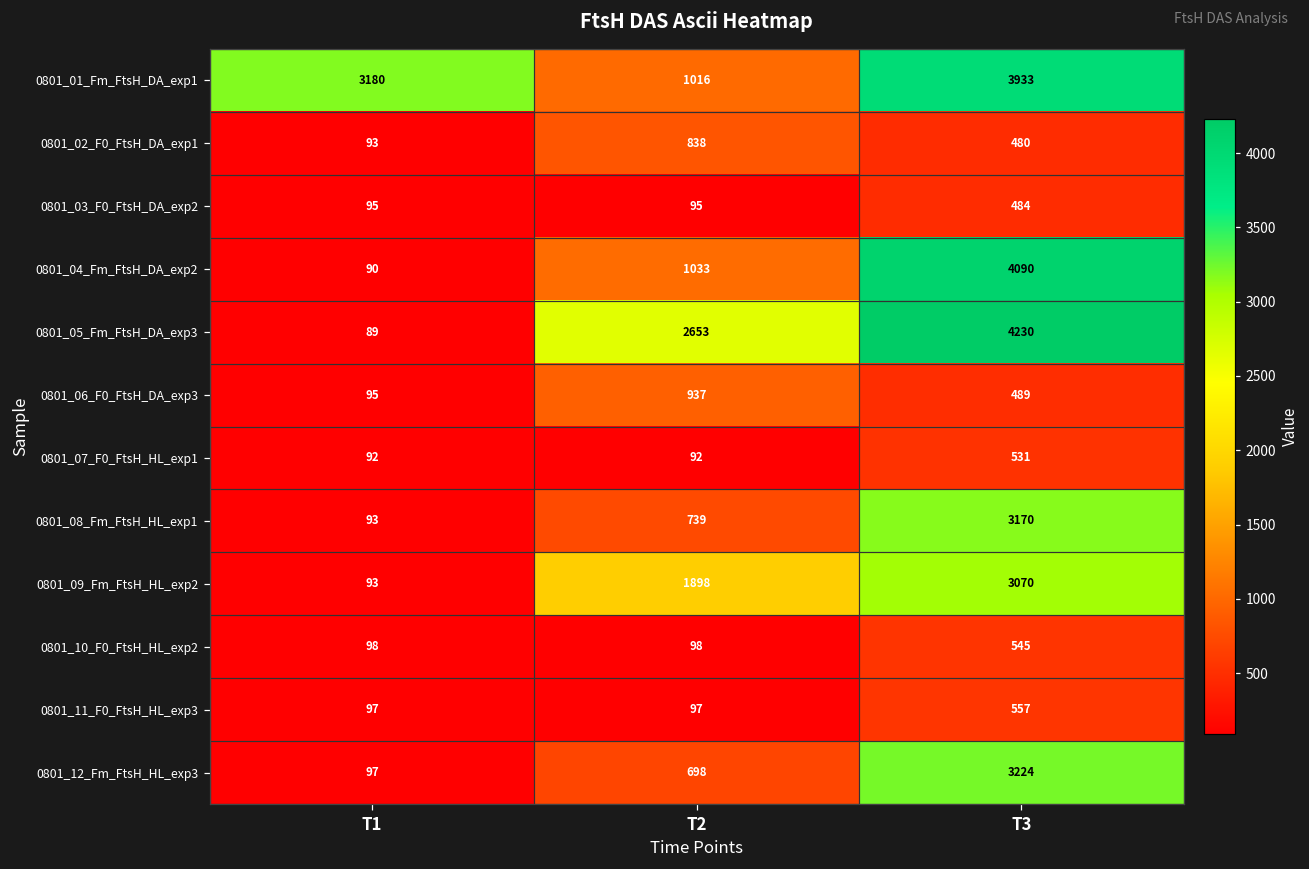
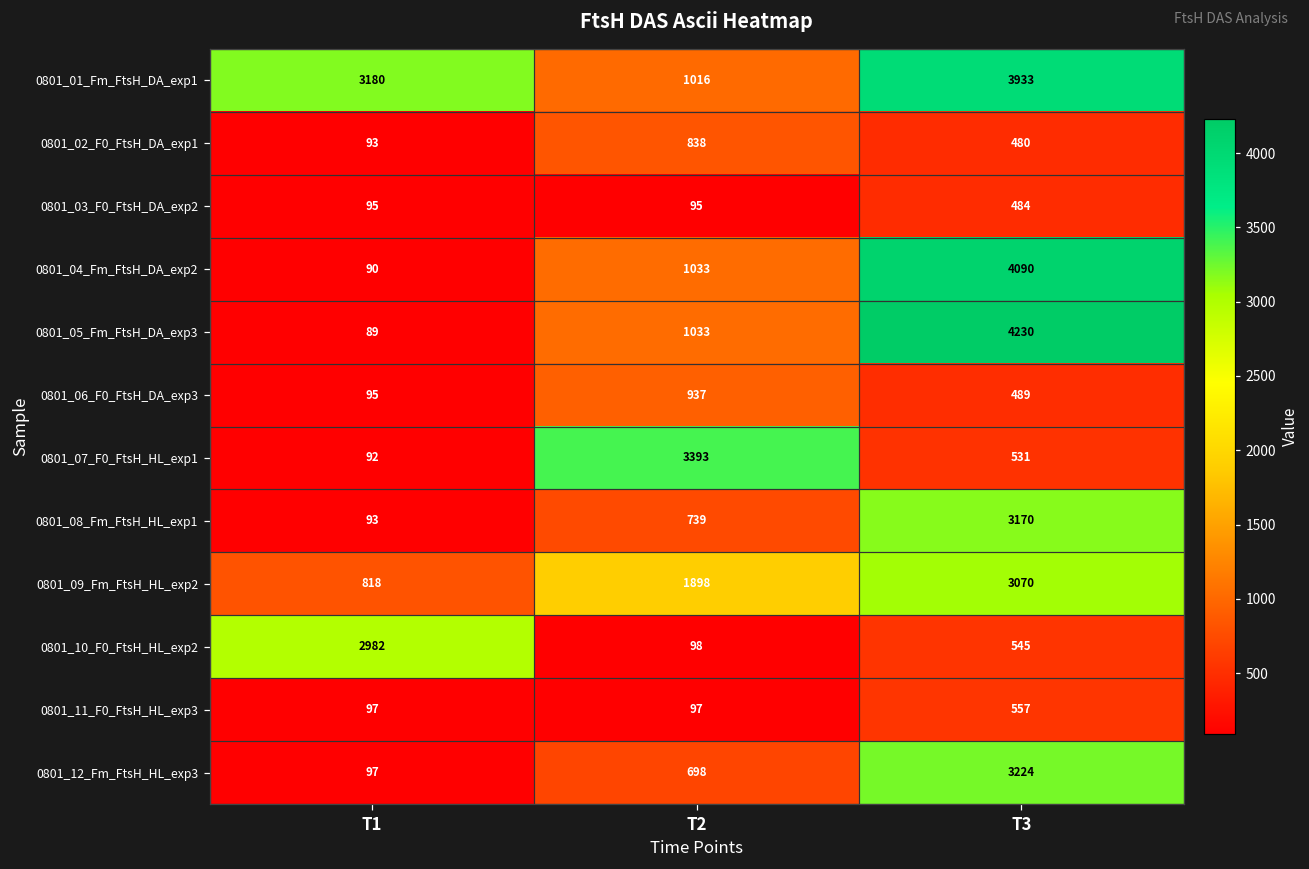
  {
    "0801_01_Fm_FtsH_DA_exp1": {
      "T1": 3180,
      "T2": 1016,
      "T3": 3933
    },
    "0801_02_F0_FtsH_DA_exp1": {
      "T1": 93,
      "T2": 838,
      "T3": 480
    },
    "0801_03_F0_FtsH_DA_exp2": {
      "T1": 95,
      "T2": 95,
      "T3": 484
    },
    "0801_04_Fm_FtsH_DA_exp2": {
      "T1": 90,
      "T2": 1033,
      "T3": 4090
    },
    "0801_05_Fm_FtsH_DA_exp3": {
      "T1": 89,
-     "T2": 2653,
+     "T2": 1033,
      "T3": 4230
    },
    "0801_06_F0_FtsH_DA_exp3": {
      "T1": 95,
      "T2": 937,
      "T3": 489
    },
    "0801_07_F0_FtsH_HL_exp1": {
      "T1": 92,
-     "T2": 92,
+     "T2": 3393,
      "T3": 531
    },
    "0801_08_Fm_FtsH_HL_exp1": {
      "T1": 93,
      "T2": 739,
      "T3": 3170
    },
    "0801_09_Fm_FtsH_HL_exp2": {
-     "T1": 93,
+     "T1": 818,
      "T2": 1898,
      "T3": 3070
    },
    "0801_10_F0_FtsH_HL_exp2": {
-     "T1": 98,
+     "T1": 2982,
      "T2": 98,
      "T3": 545
    },
    "0801_11_F0_FtsH_HL_exp3": {
      "T1": 97,
      "T2": 97,
      "T3": 557
    },
    "0801_12_Fm_FtsH_HL_exp3": {
      "T1": 97,
      "T2": 698,
      "T3": 3224
    }
  }
